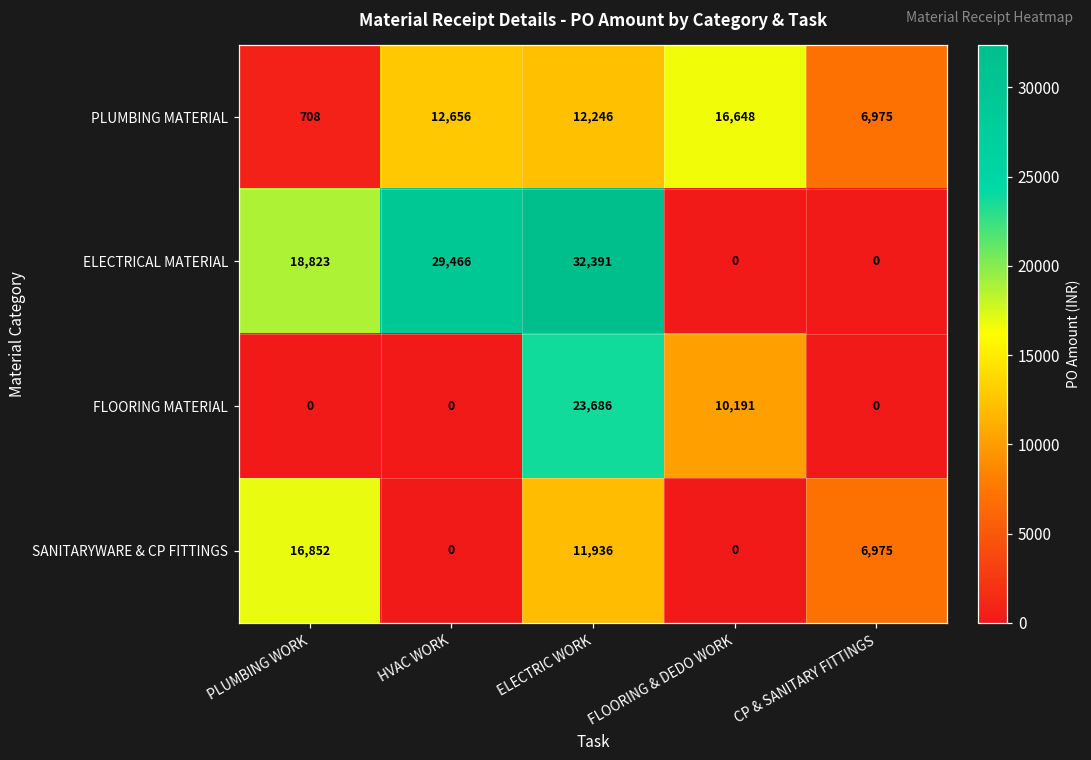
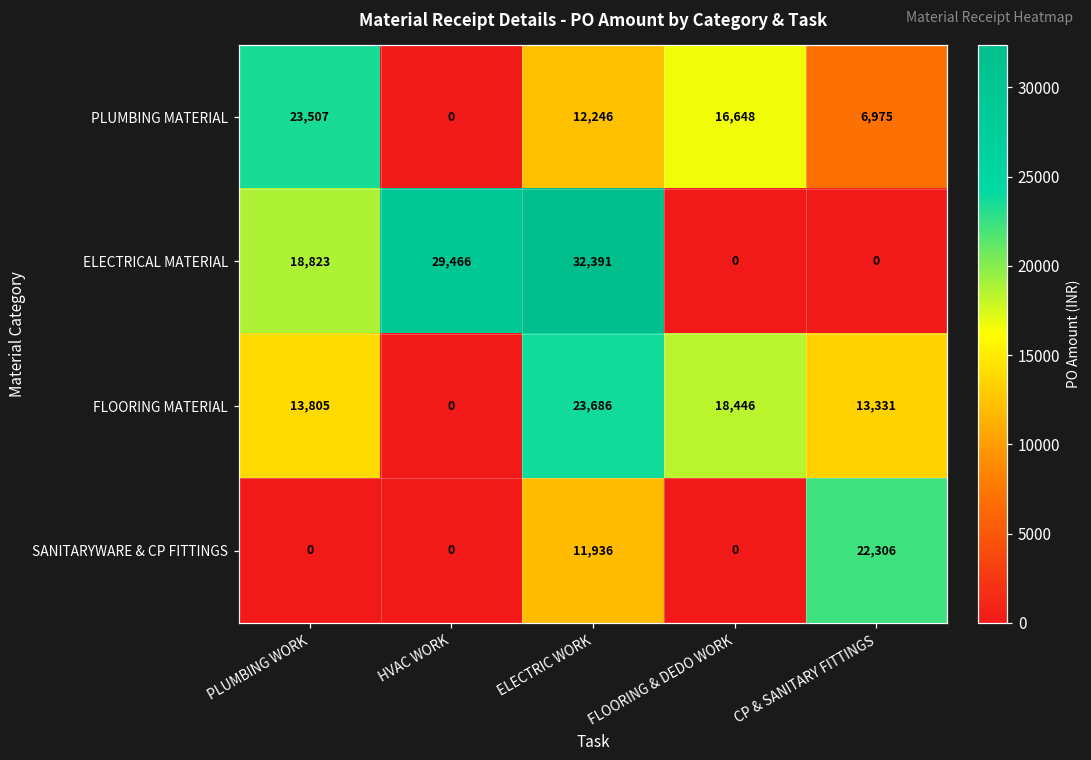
  {
    "PLUMBING MATERIAL": {
-     "PLUMBING WORK": "708",
-     "HVAC WORK": "12,656",
+     "PLUMBING WORK": "23,507",
+     "HVAC WORK": "0",
      "ELECTRIC WORK": "12,246",
      "FLOORING & DEDO WORK": "16,648",
      "CP & SANITARY FITTINGS": "6,975"
    },
    "ELECTRICAL MATERIAL": {
      "PLUMBING WORK": "18,823",
      "HVAC WORK": "29,466",
      "ELECTRIC WORK": "32,391",
      "FLOORING & DEDO WORK": "0",
      "CP & SANITARY FITTINGS": "0"
    },
    "FLOORING MATERIAL": {
-     "PLUMBING WORK": "0",
+     "PLUMBING WORK": "13,805",
      "HVAC WORK": "0",
      "ELECTRIC WORK": "23,686",
-     "FLOORING & DEDO WORK": "10,191",
-     "CP & SANITARY FITTINGS": "0"
+     "FLOORING & DEDO WORK": "18,446",
+     "CP & SANITARY FITTINGS": "13,331"
    },
    "SANITARYWARE & CP FITTINGS": {
-     "PLUMBING WORK": "16,852",
+     "PLUMBING WORK": "0",
      "HVAC WORK": "0",
      "ELECTRIC WORK": "11,936",
      "FLOORING & DEDO WORK": "0",
-     "CP & SANITARY FITTINGS": "6,975"
+     "CP & SANITARY FITTINGS": "22,306"
    }
  }
